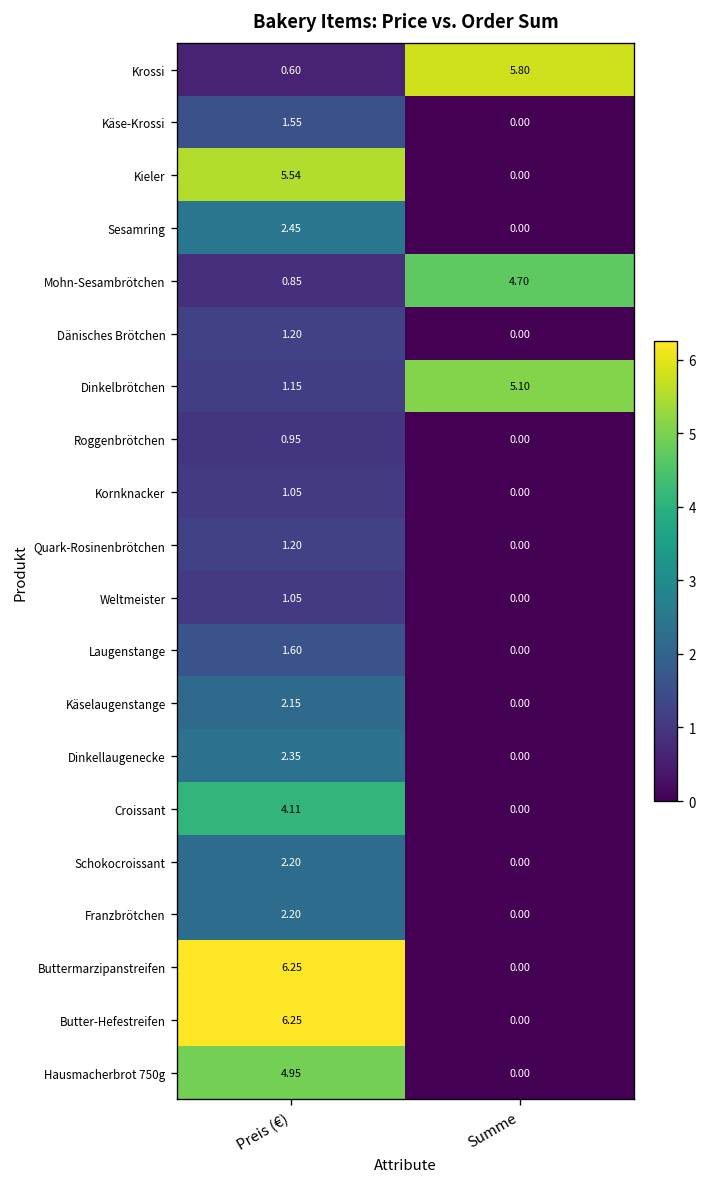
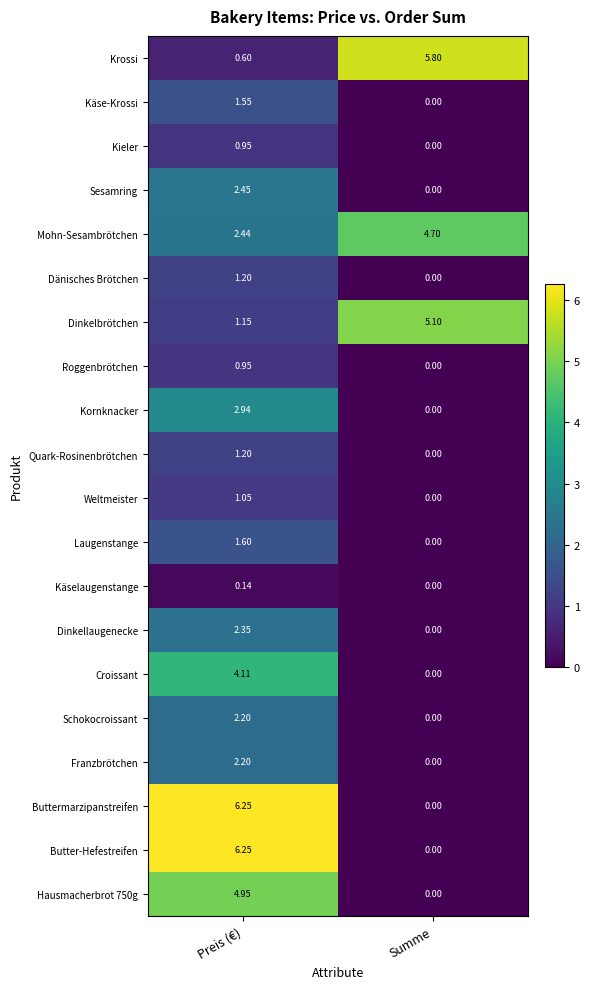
  {
    "Krossi": {
      "Preis (€)": 0.60,
      "Summe": 5.80
    },
    "Käse-Krossi": {
      "Preis (€)": 1.55,
      "Summe": 0.00
    },
    "Kieler": {
-     "Preis (€)": 5.54,
+     "Preis (€)": 0.95,
      "Summe": 0.00
    },
    "Sesamring": {
      "Preis (€)": 2.45,
      "Summe": 0.00
    },
    "Mohn-Sesambrötchen": {
-     "Preis (€)": 0.85,
+     "Preis (€)": 2.44,
      "Summe": 4.70
    },
    "Dänisches Brötchen": {
      "Preis (€)": 1.20,
      "Summe": 0.00
    },
    "Dinkelbrötchen": {
      "Preis (€)": 1.15,
      "Summe": 5.10
    },
    "Roggenbrötchen": {
      "Preis (€)": 0.95,
      "Summe": 0.00
    },
    "Kornknacker": {
-     "Preis (€)": 1.05,
+     "Preis (€)": 2.94,
      "Summe": 0.00
    },
    "Quark-Rosinenbrötchen": {
      "Preis (€)": 1.20,
      "Summe": 0.00
    },
    "Weltmeister": {
      "Preis (€)": 1.05,
      "Summe": 0.00
    },
    "Laugenstange": {
      "Preis (€)": 1.60,
      "Summe": 0.00
    },
    "Käselaugenstange": {
-     "Preis (€)": 2.15,
+     "Preis (€)": 0.14,
      "Summe": 0.00
    },
    "Dinkellaugenecke": {
      "Preis (€)": 2.35,
      "Summe": 0.00
    },
    "Croissant": {
      "Preis (€)": 4.11,
      "Summe": 0.00
    },
    "Schokocroissant": {
      "Preis (€)": 2.20,
      "Summe": 0.00
    },
    "Franzbrötchen": {
      "Preis (€)": 2.20,
      "Summe": 0.00
    },
    "Buttermarzipanstreifen": {
      "Preis (€)": 6.25,
      "Summe": 0.00
    },
    "Butter-Hefestreifen": {
      "Preis (€)": 6.25,
      "Summe": 0.00
    },
    "Hausmacherbrot 750g": {
      "Preis (€)": 4.95,
      "Summe": 0.00
    }
  }
